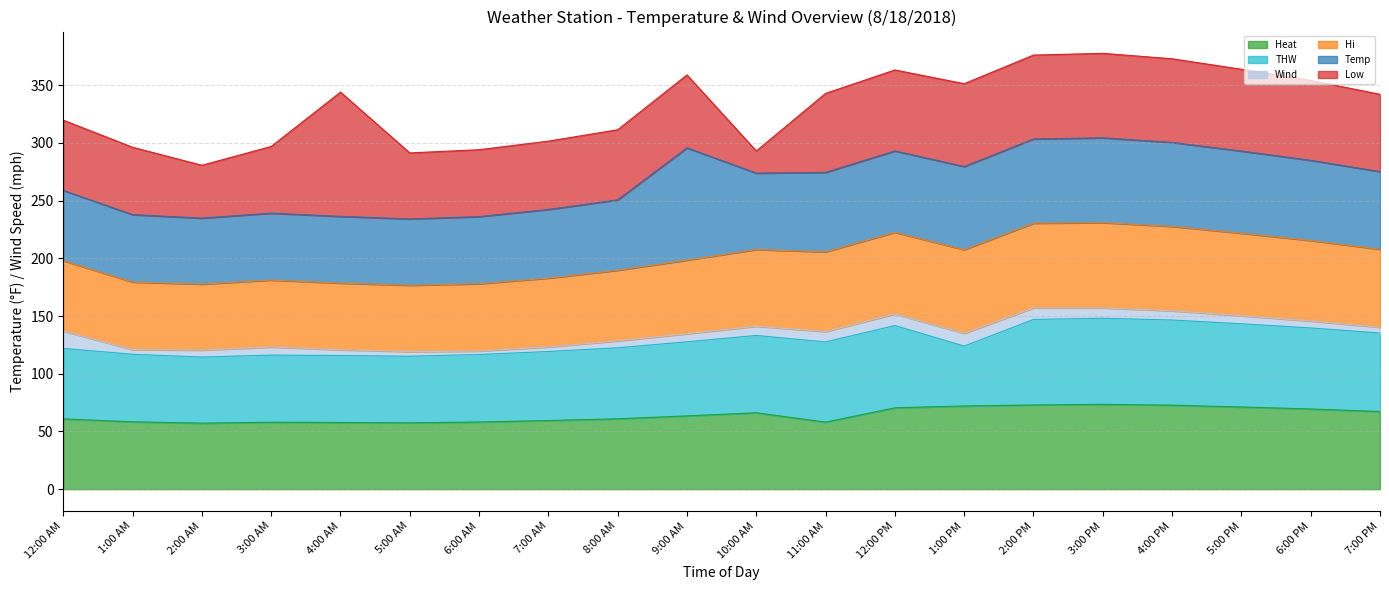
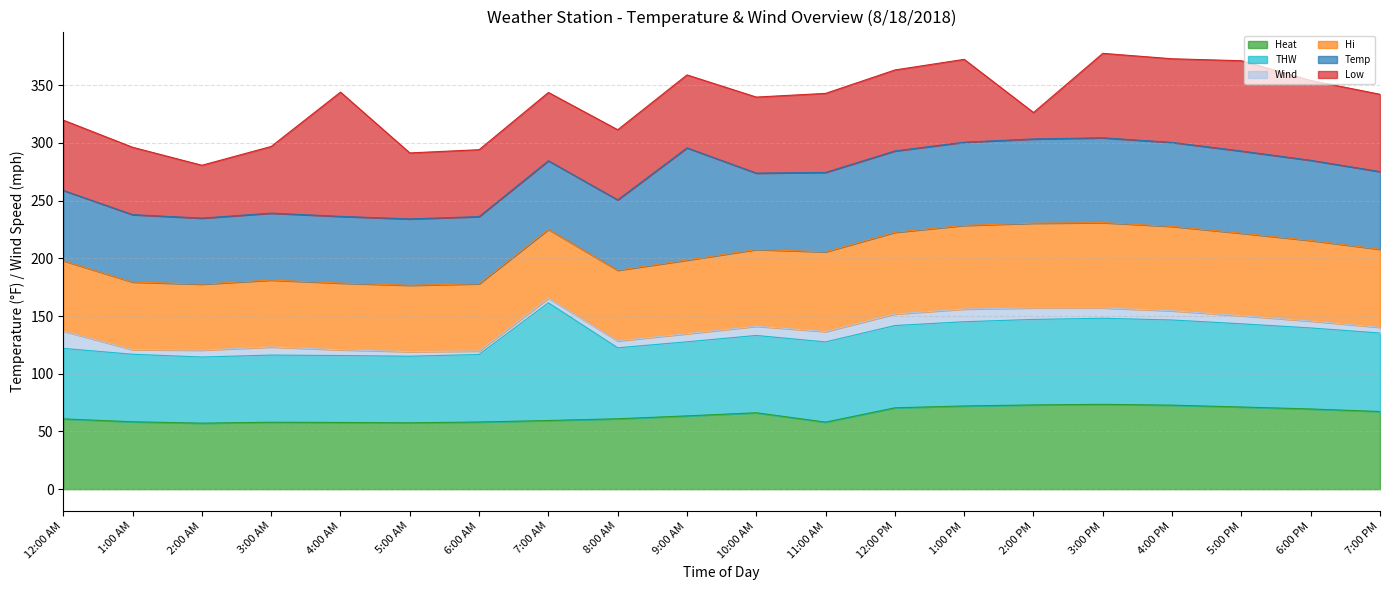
  {
    "Heat": {
      "12:00 AM": 61,
      "1:00 AM": 58,
      "2:00 AM": 57,
      "3:00 AM": 58,
      "4:00 AM": 58,
      "5:00 AM": 58,
      "6:00 AM": 58,
      "7:00 AM": 60,
      "8:00 AM": 61,
      "9:00 AM": 64,
      "10:00 AM": 66,
      "11:00 AM": 58,
      "12:00 PM": 71,
      "1:00 PM": 72,
      "2:00 PM": 73,
      "3:00 PM": 74,
      "4:00 PM": 73,
      "5:00 PM": 71,
      "6:00 PM": 70,
      "7:00 PM": 67
    },
    "THW": {
      "12:00 AM": 61,
      "1:00 AM": 59,
      "2:00 AM": 57,
      "3:00 AM": 58,
      "4:00 AM": 58,
      "5:00 AM": 58,
      "6:00 AM": 59,
-     "7:00 AM": 60,
+     "7:00 AM": 102,
      "8:00 AM": 62,
      "9:00 AM": 64,
      "10:00 AM": 67,
      "11:00 AM": 70,
      "12:00 PM": 71,
-     "1:00 PM": 52,
+     "1:00 PM": 73,
      "2:00 PM": 74,
      "3:00 PM": 75,
      "4:00 PM": 74,
      "5:00 PM": 72,
      "6:00 PM": 70,
      "7:00 PM": 68
    },
    "Wind": {
      "12:00 AM": 15,
      "1:00 AM": 4,
      "2:00 AM": 6,
      "3:00 AM": 7,
      "4:00 AM": 5,
      "5:00 AM": 4,
      "6:00 AM": 3,
      "7:00 AM": 4,
      "8:00 AM": 6,
      "9:00 AM": 7,
      "10:00 AM": 8,
      "11:00 AM": 9,
      "12:00 PM": 10,
      "1:00 PM": 11,
      "2:00 PM": 10,
      "3:00 PM": 9,
      "4:00 PM": 8,
      "5:00 PM": 7,
      "6:00 PM": 6,
      "7:00 PM": 5
    },
    "Hi": {
      "12:00 AM": 61,
      "1:00 AM": 59,
      "2:00 AM": 57,
      "3:00 AM": 58,
      "4:00 AM": 58,
      "5:00 AM": 57,
      "6:00 AM": 58,
      "7:00 AM": 60,
      "8:00 AM": 61,
      "9:00 AM": 64,
      "10:00 AM": 67,
      "11:00 AM": 69,
      "12:00 PM": 71,
      "1:00 PM": 73,
      "2:00 PM": 73,
      "3:00 PM": 74,
      "4:00 PM": 73,
      "5:00 PM": 72,
      "6:00 PM": 70,
      "7:00 PM": 68
    },
    "Temp": {
      "12:00 AM": 61,
      "1:00 AM": 58,
      "2:00 AM": 57,
      "3:00 AM": 58,
      "4:00 AM": 58,
      "5:00 AM": 58,
      "6:00 AM": 58,
      "7:00 AM": 60,
      "8:00 AM": 61,
      "9:00 AM": 97,
      "10:00 AM": 66,
      "11:00 AM": 69,
      "12:00 PM": 71,
      "1:00 PM": 72,
      "2:00 PM": 73,
      "3:00 PM": 74,
      "4:00 PM": 73,
      "5:00 PM": 71,
      "6:00 PM": 70,
      "7:00 PM": 67
    },
    "Low": {
      "12:00 AM": 61,
      "1:00 AM": 58,
      "2:00 AM": 46,
      "3:00 AM": 58,
      "4:00 AM": 108,
      "5:00 AM": 57,
      "6:00 AM": 58,
      "7:00 AM": 59,
      "8:00 AM": 61,
      "9:00 AM": 63,
-     "10:00 AM": 19,
+     "10:00 AM": 66,
      "11:00 AM": 69,
      "12:00 PM": 70,
      "1:00 PM": 72,
-     "2:00 PM": 73,
+     "2:00 PM": 23,
      "3:00 PM": 73,
      "4:00 PM": 73,
-     "5:00 PM": 71,
+     "5:00 PM": 78,
      "7:00 PM": 67
    }
  }
